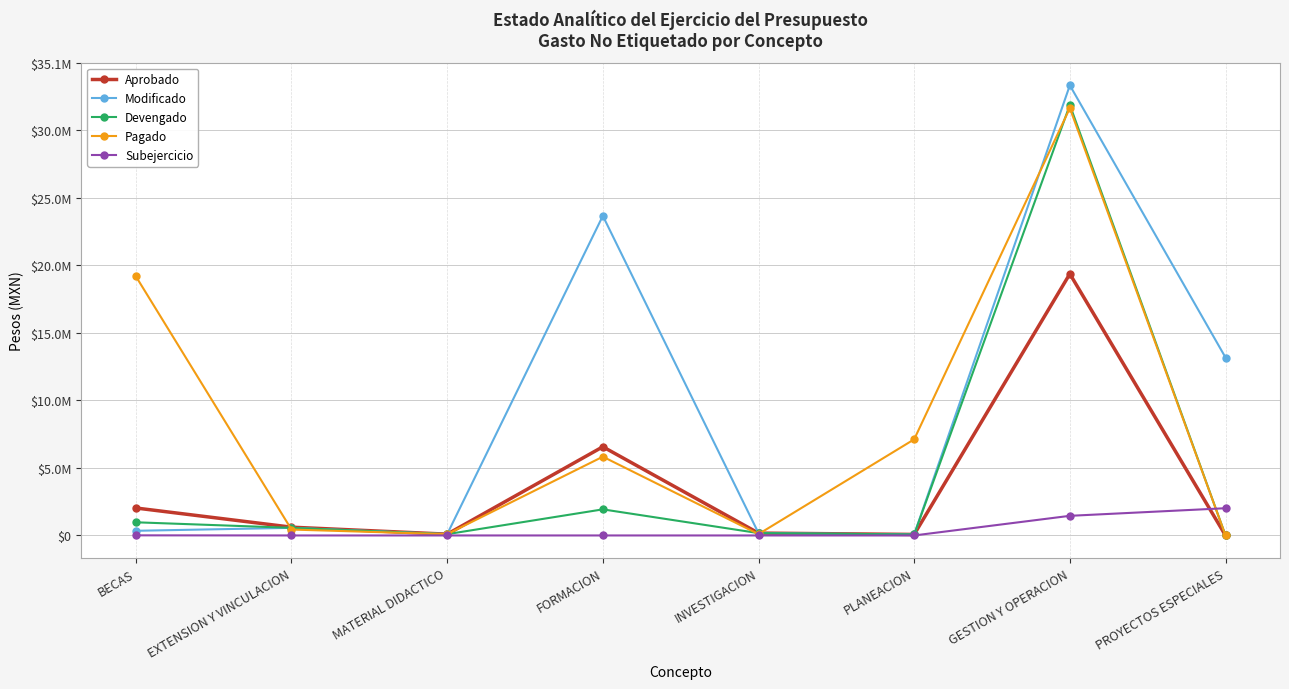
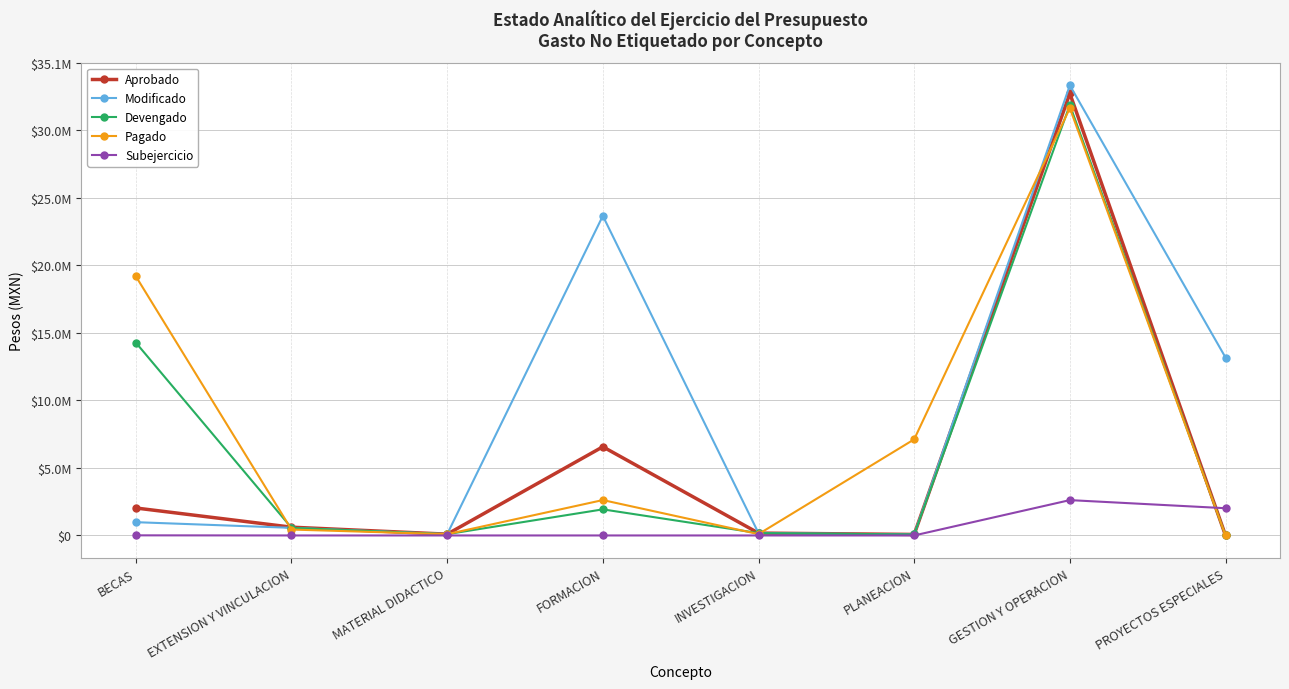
  {
    "Aprobado": {
      "BECAS": "$2000000",
      "FORMACION": "$6600000",
-     "GESTION Y OPERACION": "$19400000"
+     "GESTION Y OPERACION": "$32800000"
    },
    "Modificado": {
-     "BECAS": "$300000",
+     "BECAS": "$1000000",
      "FORMACION": "$23700000",
      "GESTION Y OPERACION": "$33400000",
      "PROYECTOS ESPECIALES": "$13200000"
    },
    "Devengado": {
-     "BECAS": "$1000000",
+     "BECAS": "$14300000",
      "FORMACION": "$1900000",
      "GESTION Y OPERACION": "$31900000"
    },
    "Pagado": {
      "BECAS": "$19200000",
-     "FORMACION": "$5800000",
+     "FORMACION": "$2600000",
      "PLANEACION": "$7100000",
      "GESTION Y OPERACION": "$31700000"
    },
    "Subejercicio": {
      "BECAS": "$0",
      "EXTENSION Y VINCULACION": "$0",
      "FORMACION": "$0",
-     "GESTION Y OPERACION": "$1500000",
+     "GESTION Y OPERACION": "$2600000",
      "PROYECTOS ESPECIALES": "$2000000"
    }
  }
